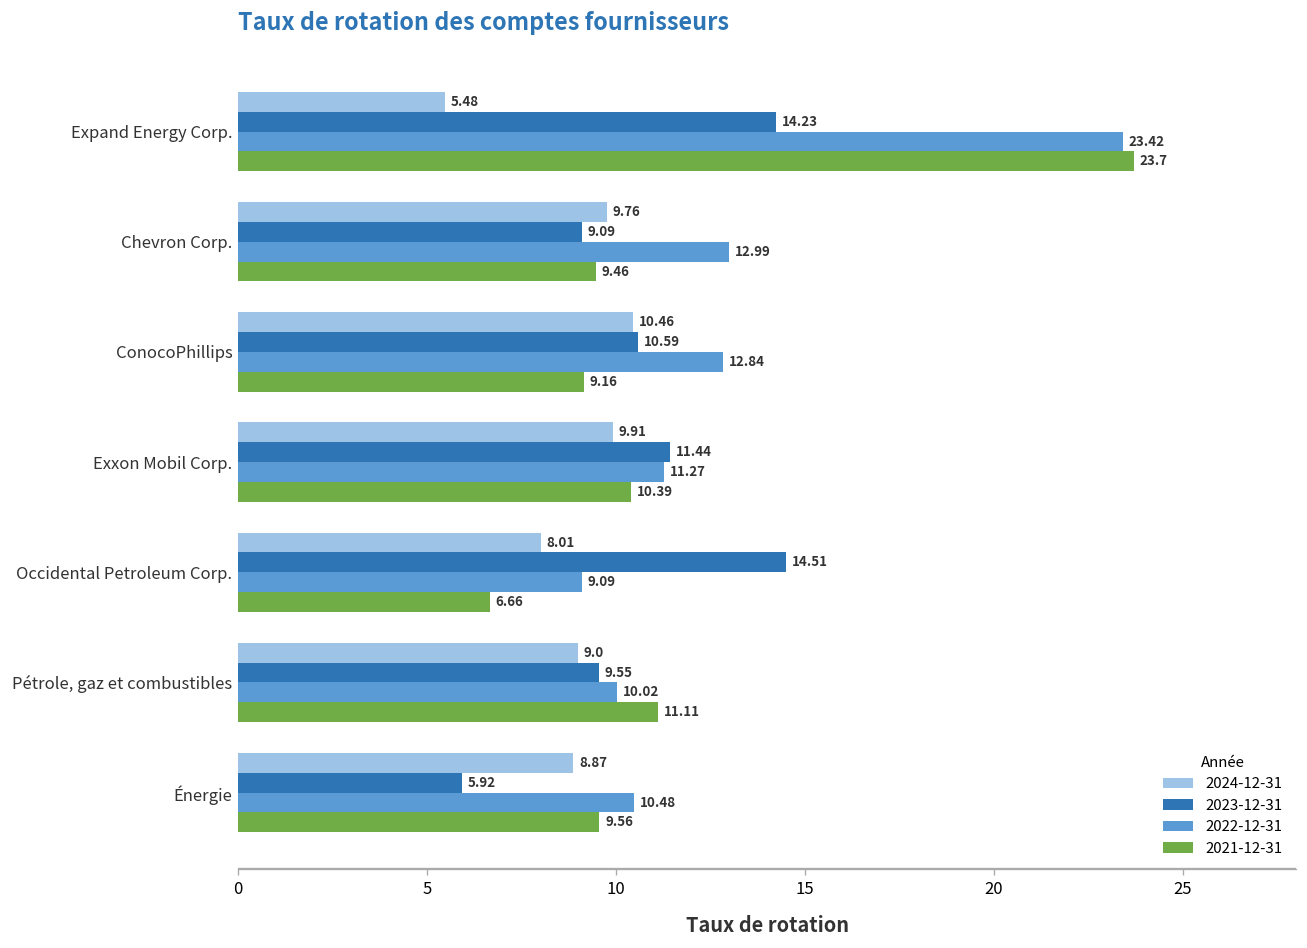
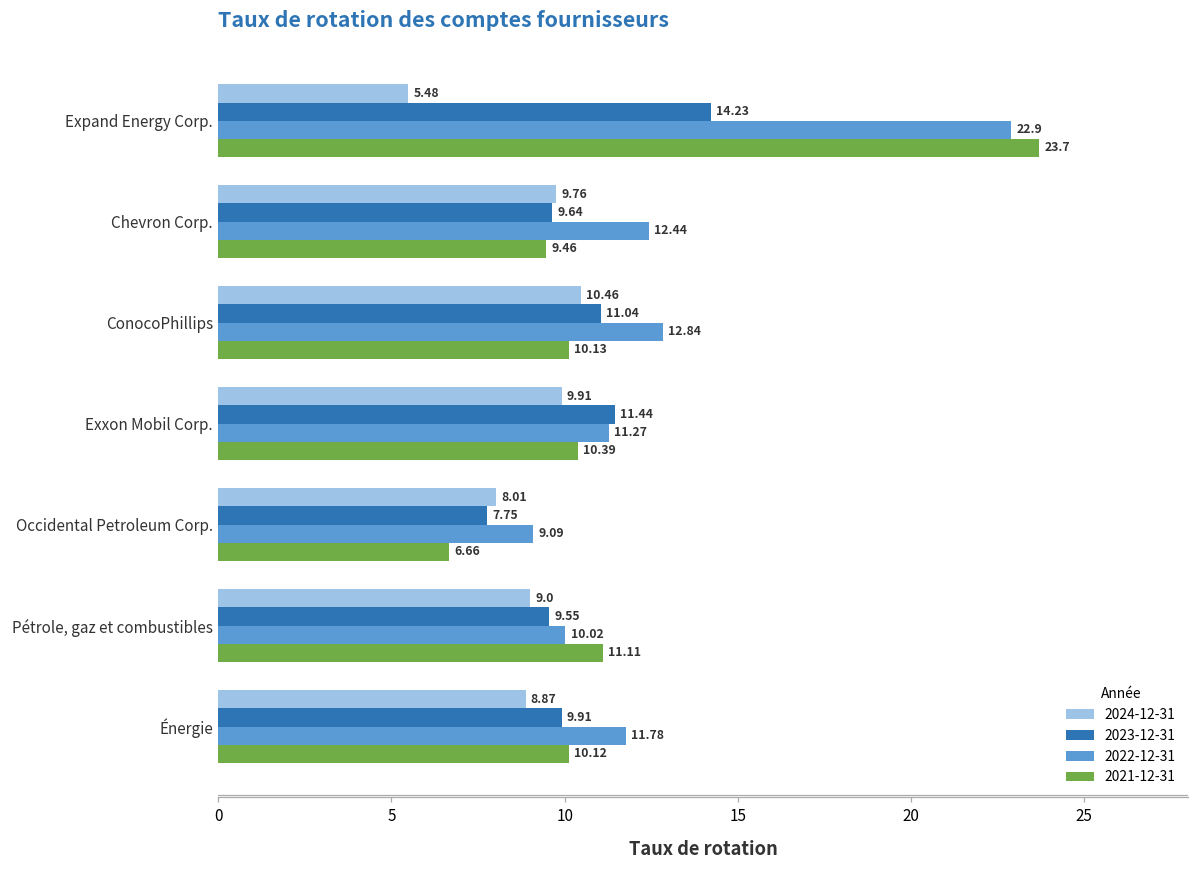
  {
    "2024-12-31": {
      "Expand Energy Corp.": 5.48,
      "Chevron Corp.": 9.76,
      "ConocoPhillips": 10.46,
      "Exxon Mobil Corp.": 9.91,
      "Occidental Petroleum Corp.": 8.01,
      "Pétrole, gaz et combustibles": 9.0,
      "Énergie": 8.87
    },
    "2023-12-31": {
      "Expand Energy Corp.": 14.23,
-     "Chevron Corp.": 9.09,
-     "ConocoPhillips": 10.59,
+     "Chevron Corp.": 9.64,
+     "ConocoPhillips": 11.04,
      "Exxon Mobil Corp.": 11.44,
-     "Occidental Petroleum Corp.": 14.51,
+     "Occidental Petroleum Corp.": 7.75,
      "Pétrole, gaz et combustibles": 9.55,
-     "Énergie": 5.92
+     "Énergie": 9.91
    },
    "2022-12-31": {
-     "Expand Energy Corp.": 23.42,
-     "Chevron Corp.": 12.99,
+     "Expand Energy Corp.": 22.9,
+     "Chevron Corp.": 12.44,
      "ConocoPhillips": 12.84,
      "Exxon Mobil Corp.": 11.27,
      "Occidental Petroleum Corp.": 9.09,
      "Pétrole, gaz et combustibles": 10.02,
-     "Énergie": 10.48
+     "Énergie": 11.78
    },
    "2021-12-31": {
      "Expand Energy Corp.": 23.7,
      "Chevron Corp.": 9.46,
-     "ConocoPhillips": 9.16,
+     "ConocoPhillips": 10.13,
      "Exxon Mobil Corp.": 10.39,
      "Occidental Petroleum Corp.": 6.66,
      "Pétrole, gaz et combustibles": 11.11,
-     "Énergie": 9.56
+     "Énergie": 10.12
    }
  }
